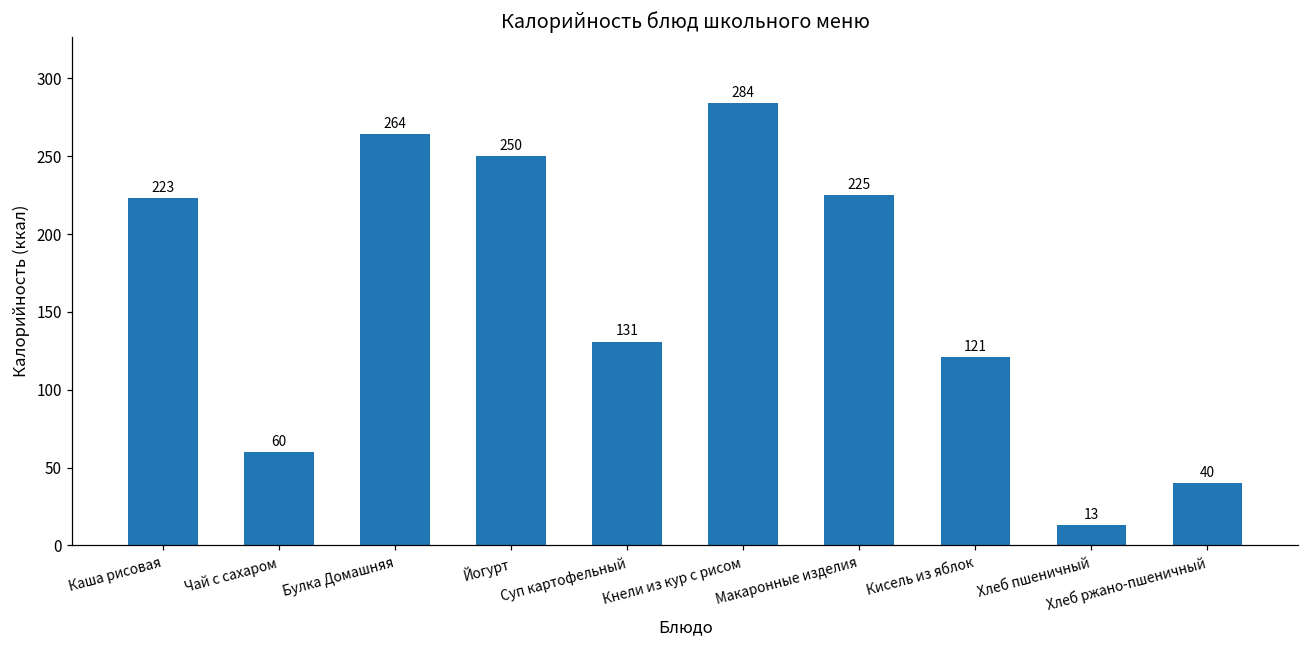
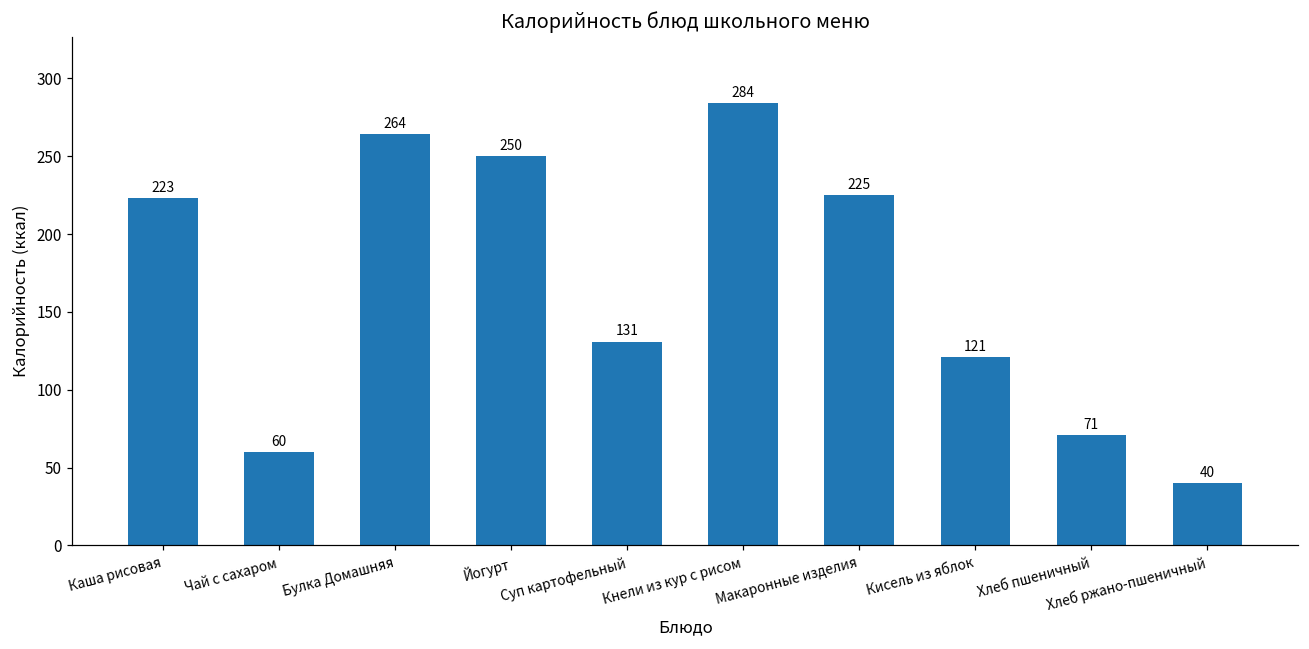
  {
    "Каша рисовая": 223,
    "Чай с сахаром": 60,
    "Булка Домашняя": 264,
    "Йогурт": 250,
    "Суп картофельный": 131,
    "Кнели из кур с рисом": 284,
    "Макаронные изделия": 225,
    "Кисель из яблок": 121,
-   "Хлеб пшеничный": 13,
+   "Хлеб пшеничный": 71,
    "Хлеб ржано-пшеничный": 40
  }
